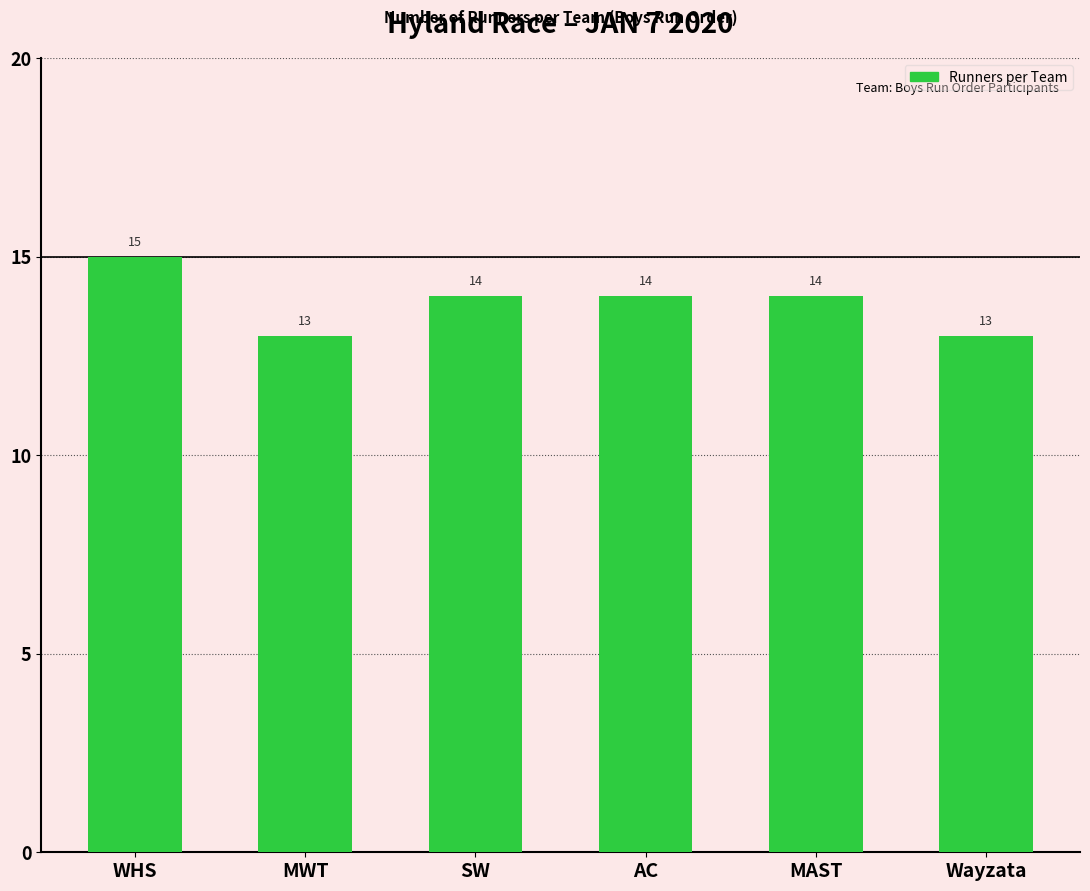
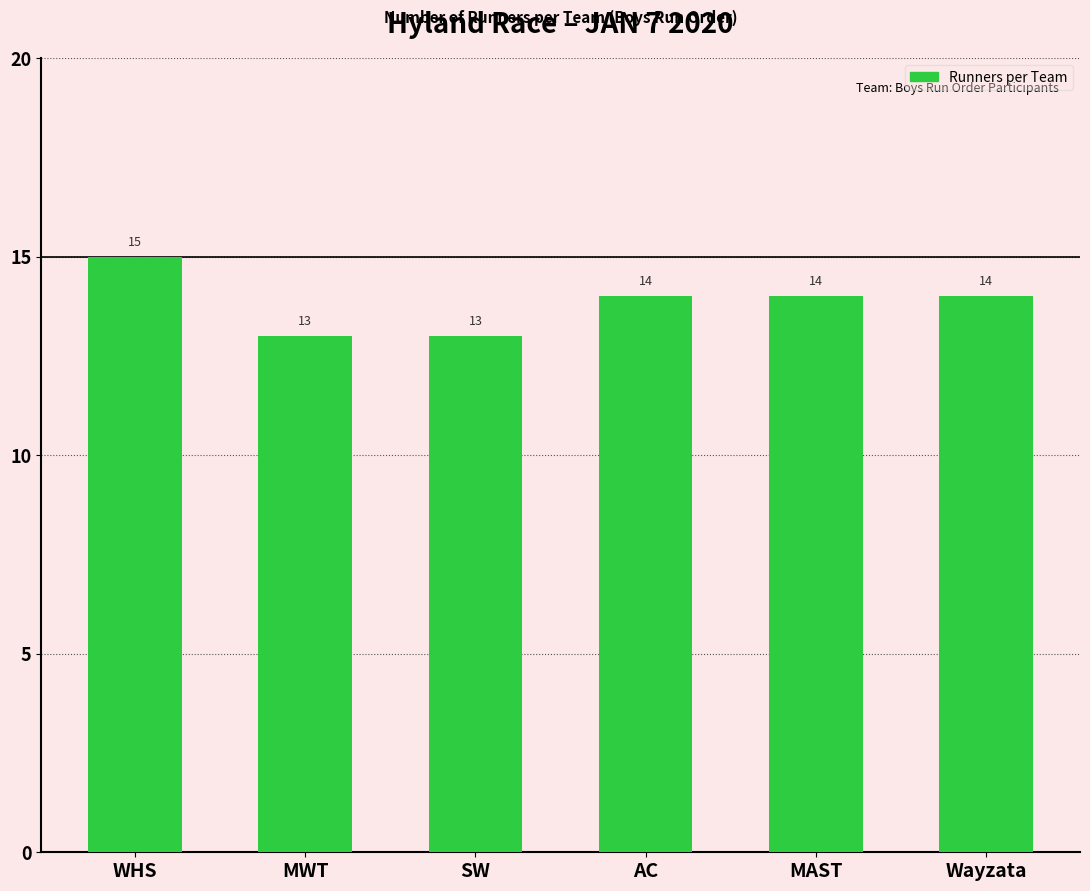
  {
    "WHS": 15,
    "MWT": 13,
-   "SW": 14,
+   "SW": 13,
    "AC": 14,
    "MAST": 14,
-   "Wayzata": 13
+   "Wayzata": 14
  }
